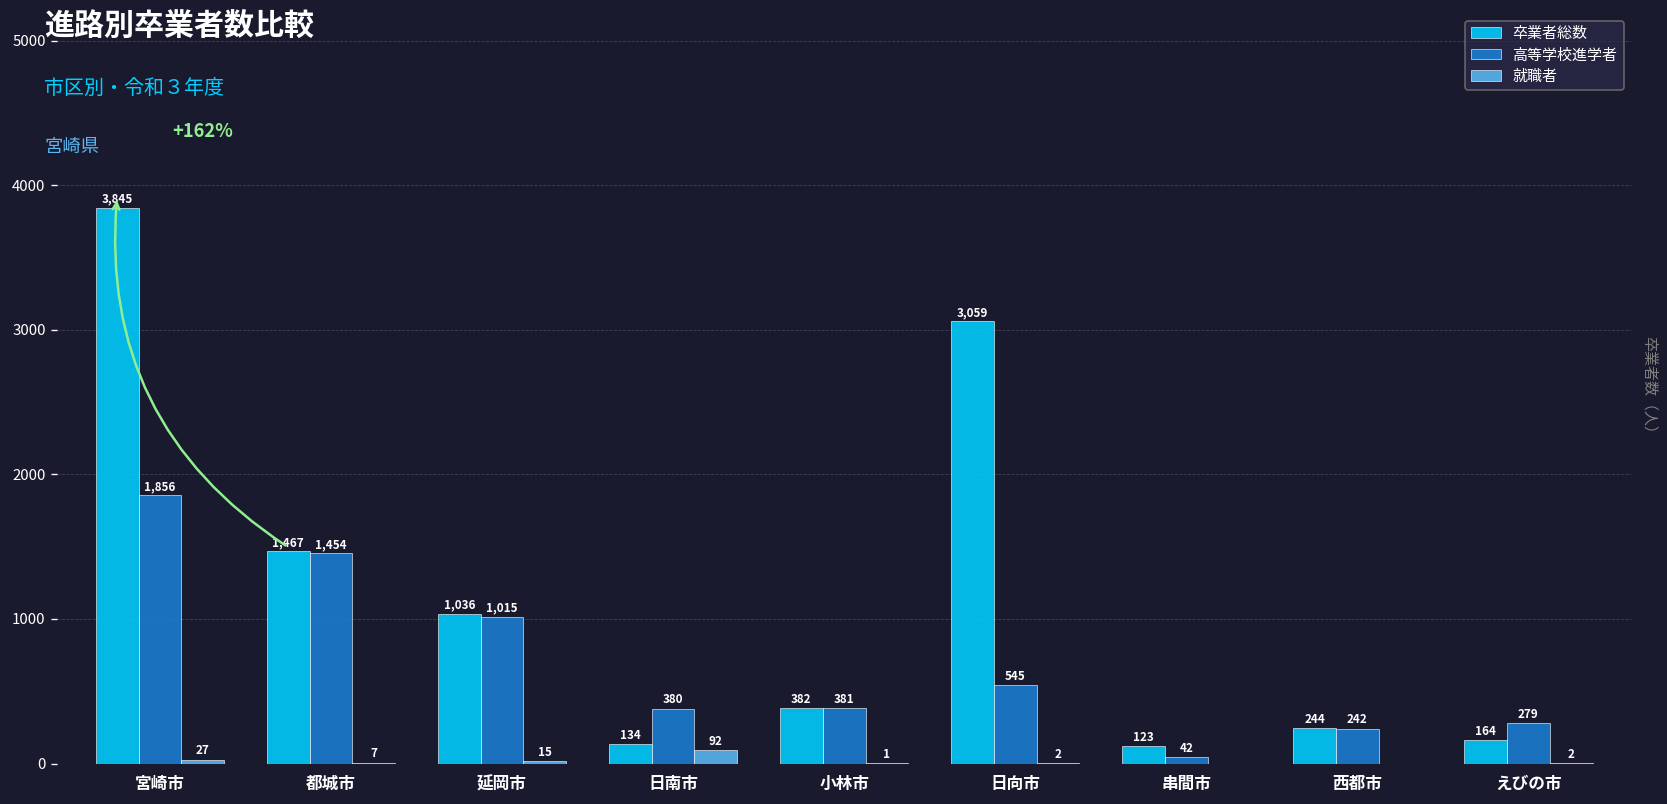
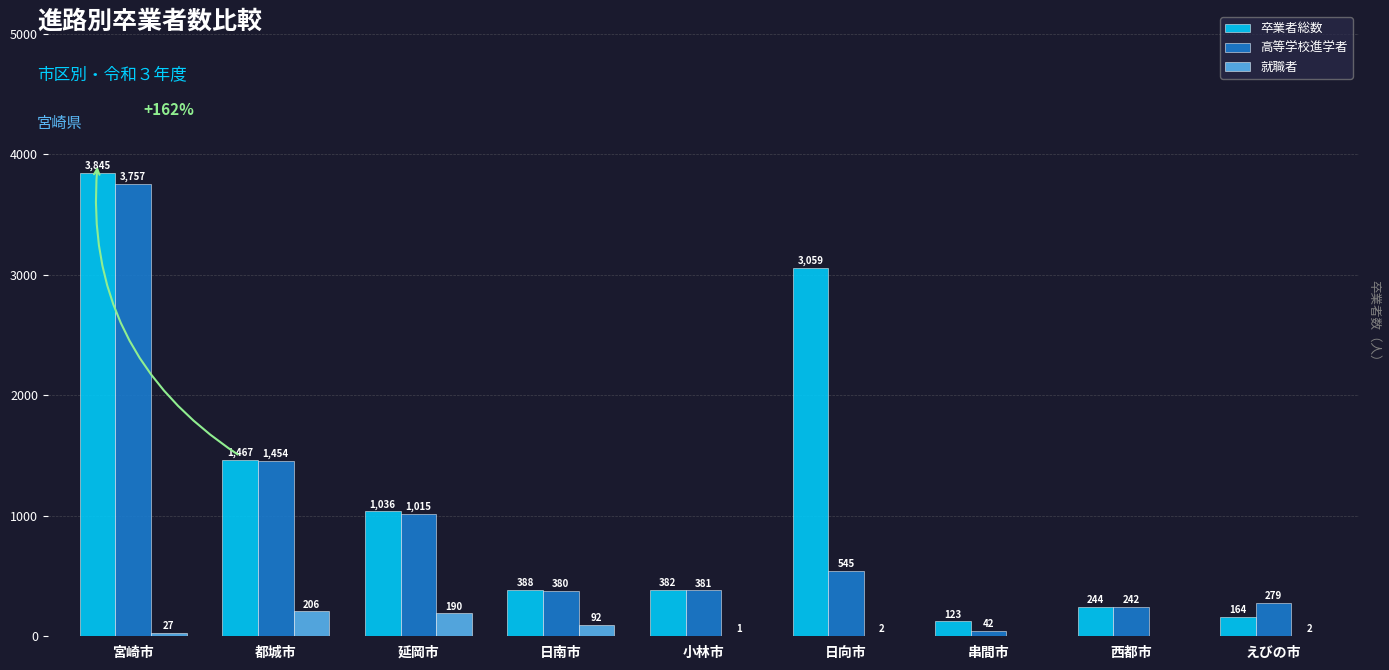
  {
    "卒業者総数": {
      "宮崎市": "3,845",
      "都城市": "1,467",
      "延岡市": "1,036",
-     "日南市": "134",
+     "日南市": "388",
      "小林市": "382",
      "日向市": "3,059",
      "串間市": "123",
      "西都市": "244",
      "えびの市": "164"
    },
    "高等学校進学者": {
-     "宮崎市": "1,856",
+     "宮崎市": "3,757",
      "都城市": "1,454",
      "延岡市": "1,015",
      "日南市": "380",
      "小林市": "381",
      "日向市": "545",
      "串間市": "42",
      "西都市": "242",
      "えびの市": "279"
    },
    "就職者": {
      "宮崎市": "27",
-     "都城市": "7",
-     "延岡市": "15",
+     "都城市": "206",
+     "延岡市": "190",
      "日南市": "92",
      "小林市": "1",
      "日向市": "2",
      "えびの市": "2"
    }
  }
